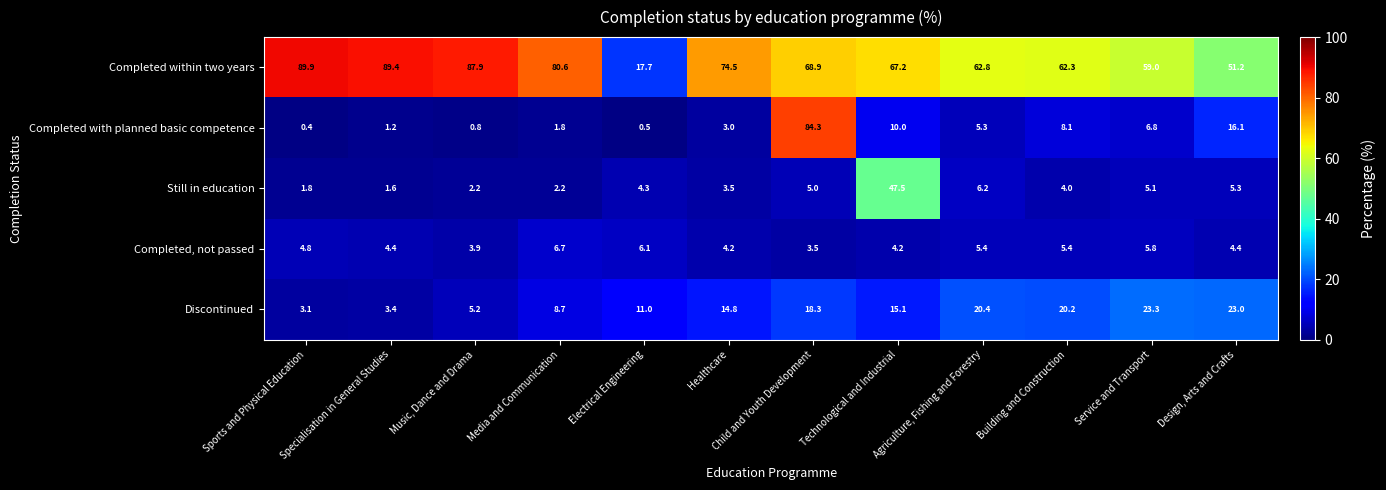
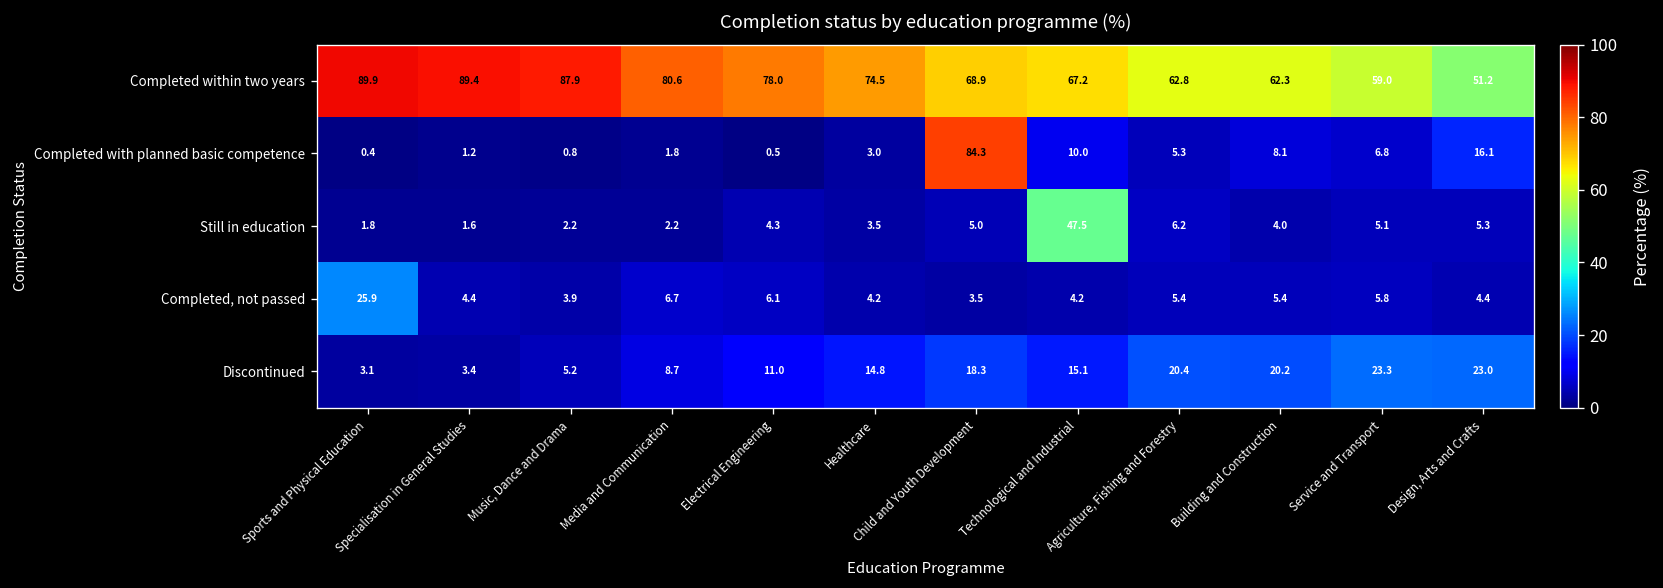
  {
    "Completed within two years": {
      "Sports and Physical Education": 89.9,
      "Specialisation in General Studies": 89.4,
      "Music, Dance and Drama": 87.9,
      "Media and Communication": 80.6,
-     "Electrical Engineering": 17.7,
+     "Electrical Engineering": 78.0,
      "Healthcare": 74.5,
      "Child and Youth Development": 68.9,
      "Technological and Industrial": 67.2,
      "Agriculture, Fishing and Forestry": 62.8,
      "Building and Construction": 62.3,
      "Service and Transport": 59.0,
      "Design, Arts and Crafts": 51.2
    },
    "Completed with planned basic competence": {
      "Sports and Physical Education": 0.4,
      "Specialisation in General Studies": 1.2,
      "Music, Dance and Drama": 0.8,
      "Media and Communication": 1.8,
      "Electrical Engineering": 0.5,
      "Healthcare": 3.0,
      "Child and Youth Development": 84.3,
      "Technological and Industrial": 10.0,
      "Agriculture, Fishing and Forestry": 5.3,
      "Building and Construction": 8.1,
      "Service and Transport": 6.8,
      "Design, Arts and Crafts": 16.1
    },
    "Still in education": {
      "Sports and Physical Education": 1.8,
      "Specialisation in General Studies": 1.6,
      "Music, Dance and Drama": 2.2,
      "Media and Communication": 2.2,
      "Electrical Engineering": 4.3,
      "Healthcare": 3.5,
      "Child and Youth Development": 5.0,
      "Technological and Industrial": 47.5,
      "Agriculture, Fishing and Forestry": 6.2,
      "Building and Construction": 4.0,
      "Service and Transport": 5.1,
      "Design, Arts and Crafts": 5.3
    },
    "Completed, not passed": {
-     "Sports and Physical Education": 4.8,
+     "Sports and Physical Education": 25.9,
      "Specialisation in General Studies": 4.4,
      "Music, Dance and Drama": 3.9,
      "Media and Communication": 6.7,
      "Electrical Engineering": 6.1,
      "Healthcare": 4.2,
      "Child and Youth Development": 3.5,
      "Technological and Industrial": 4.2,
      "Agriculture, Fishing and Forestry": 5.4,
      "Building and Construction": 5.4,
      "Service and Transport": 5.8,
      "Design, Arts and Crafts": 4.4
    },
    "Discontinued": {
      "Sports and Physical Education": 3.1,
      "Specialisation in General Studies": 3.4,
      "Music, Dance and Drama": 5.2,
      "Media and Communication": 8.7,
      "Electrical Engineering": 11.0,
      "Healthcare": 14.8,
      "Child and Youth Development": 18.3,
      "Technological and Industrial": 15.1,
      "Agriculture, Fishing and Forestry": 20.4,
      "Building and Construction": 20.2,
      "Service and Transport": 23.3,
      "Design, Arts and Crafts": 23.0
    }
  }
